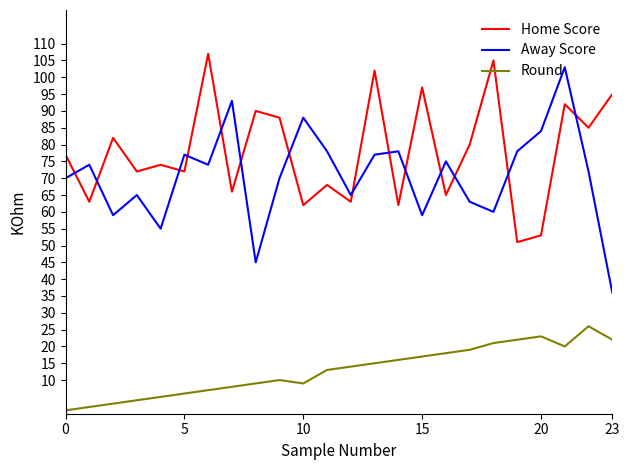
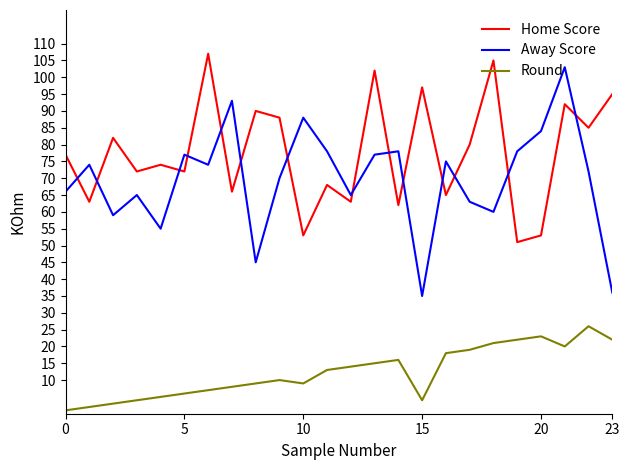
  {
    "Home Score": {
      "0": 77,
      "5": 72,
-     "10": 62,
+     "10": 53,
      "15": 97,
      "20": 53,
      "23": 95
    },
    "Away Score": {
-     "0": 70,
+     "0": 66,
      "5": 77,
      "10": 88,
-     "15": 59,
+     "15": 35,
      "20": 84,
      "23": 36
    },
    "Round": {
      "0": 1,
      "5": 6,
      "10": 9,
-     "15": 17,
+     "15": 4,
      "20": 23,
      "23": 22
    }
  }
